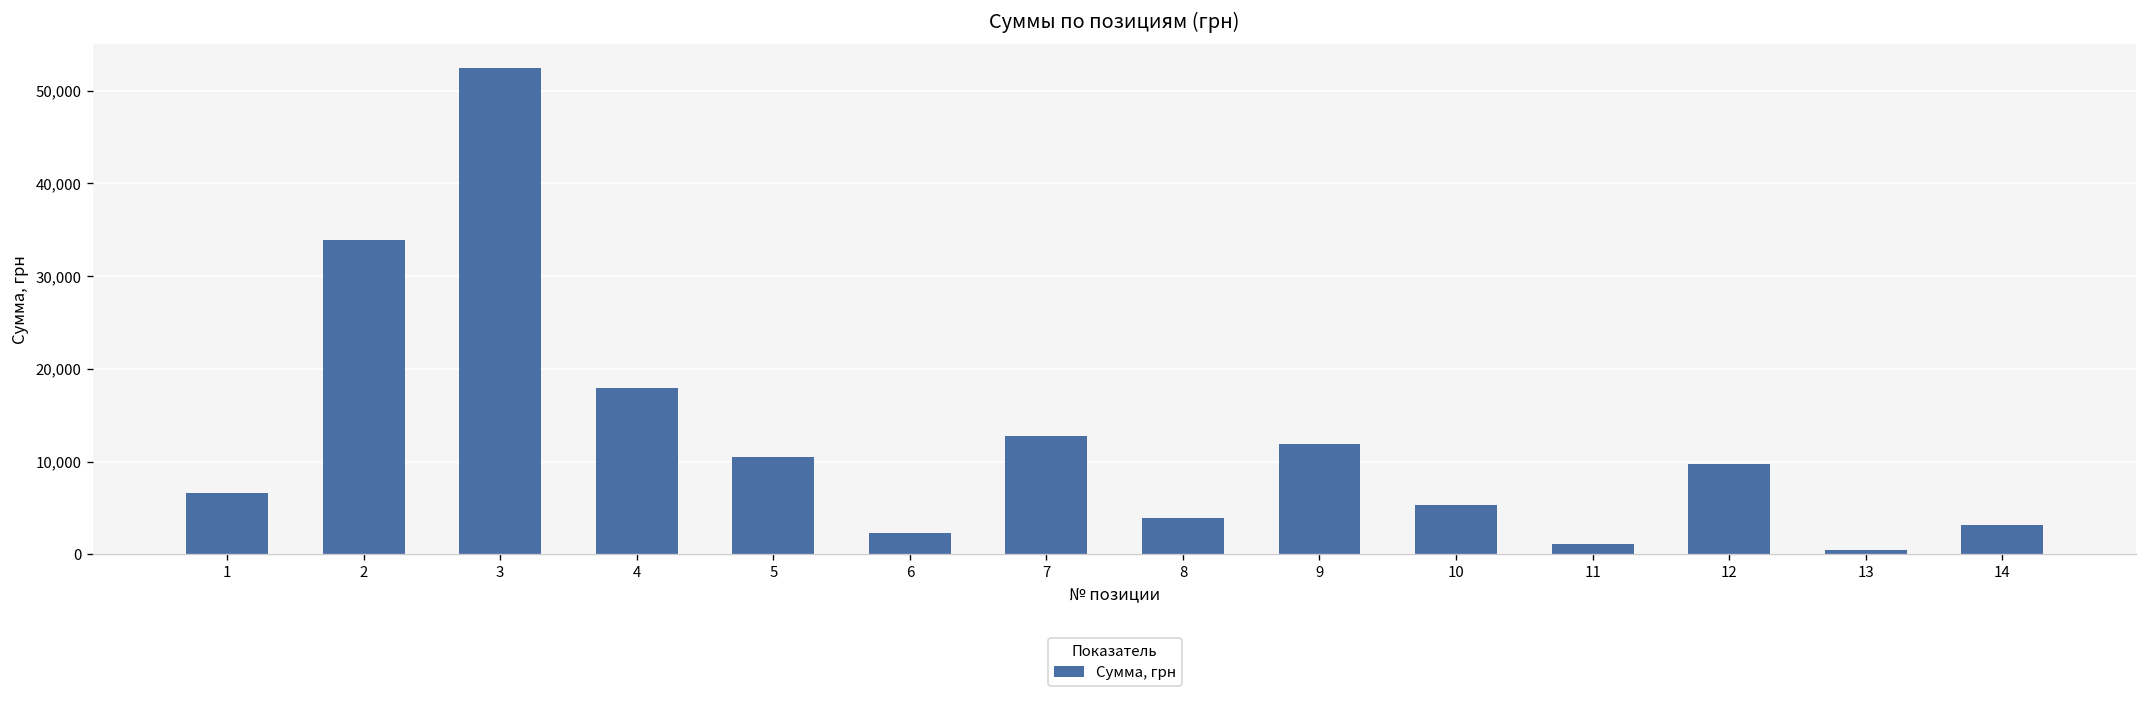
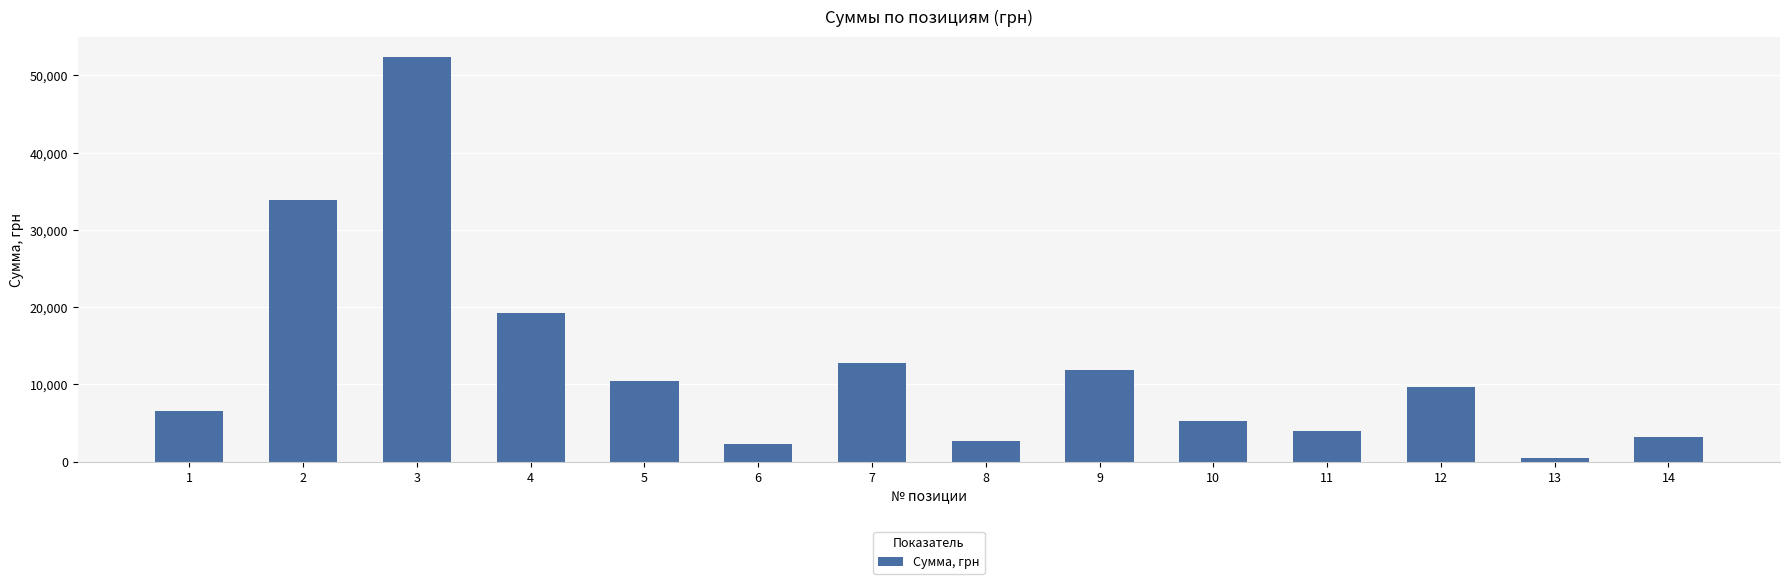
  {
    "1": "7,000",
    "2": "34,000",
    "3": "52,000",
-   "4": "18,000",
+   "4": "19,000",
    "5": "10,000",
    "6": "2,000",
    "7": "13,000",
-   "8": "4,000",
+   "8": "3,000",
    "9": "12,000",
    "10": "5,000",
-   "11": "1,000",
+   "11": "4,000",
    "12": "10,000",
    "13": "0",
    "14": "3,000"
  }
